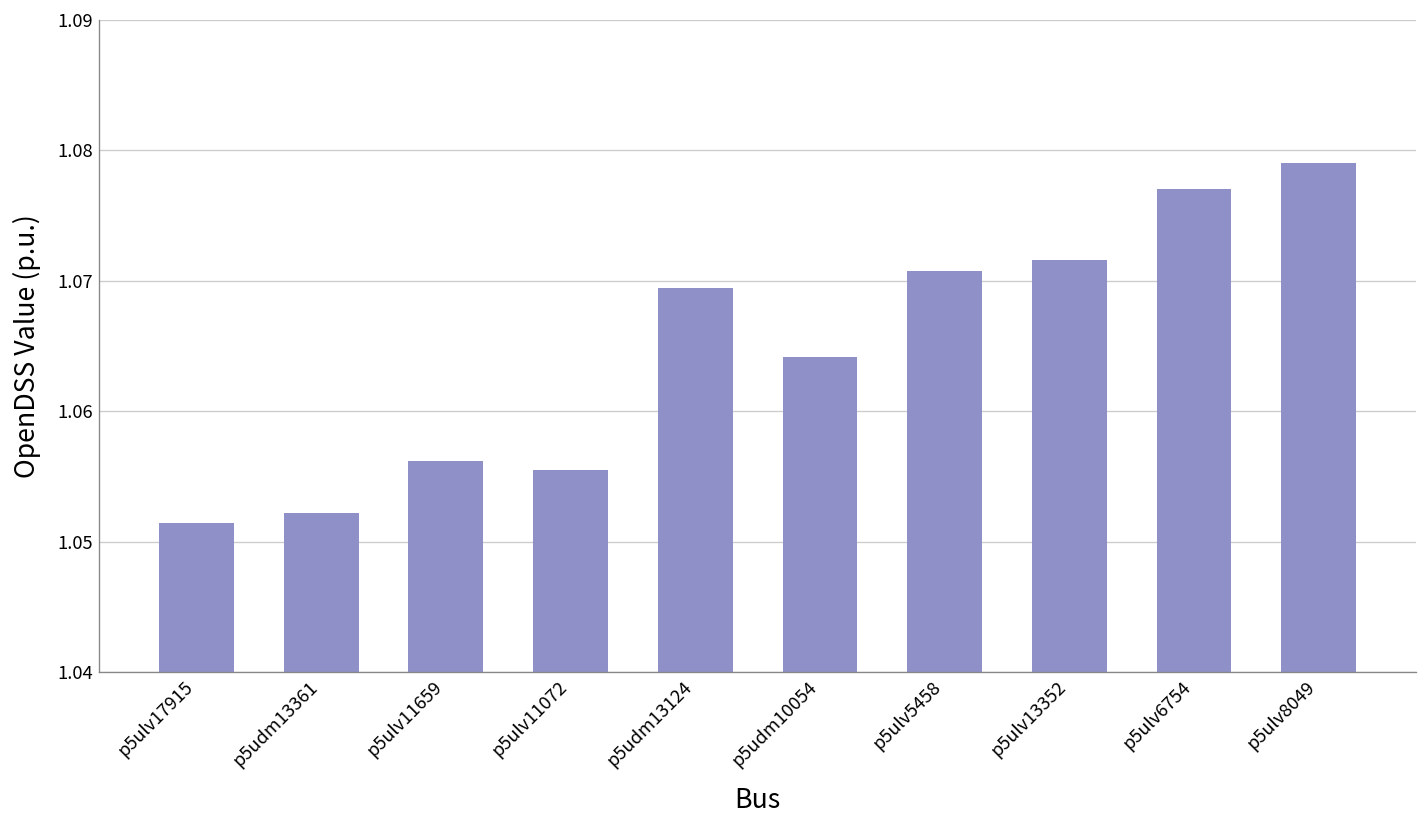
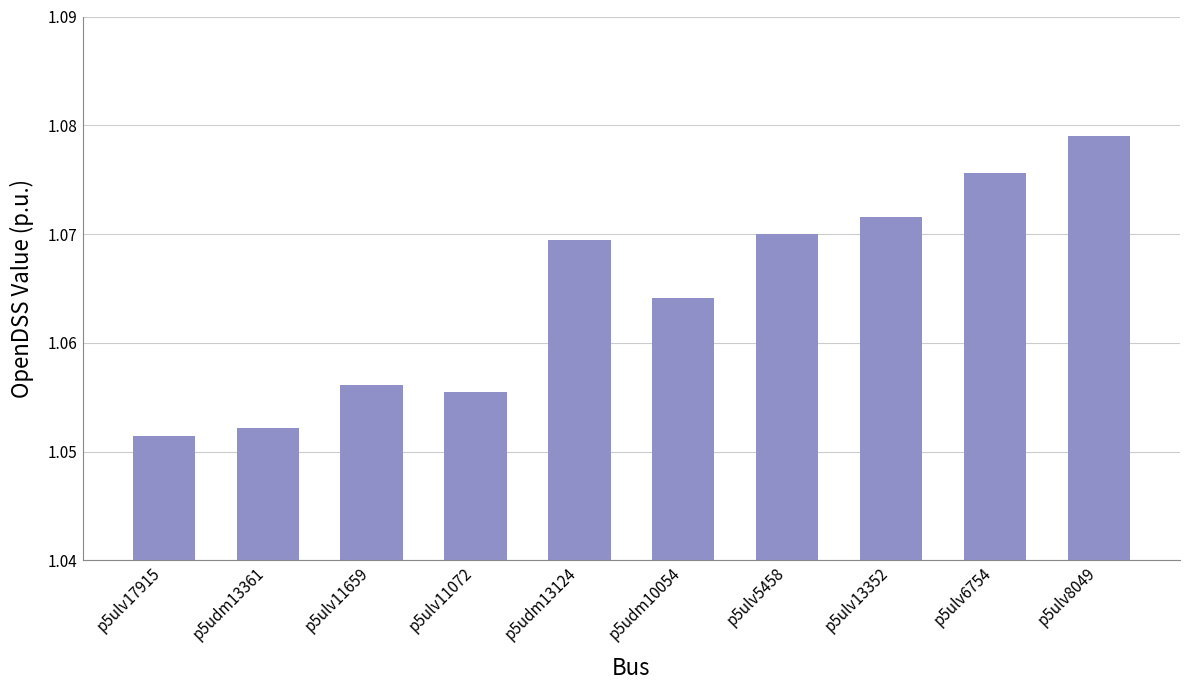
  {
    "p5ulv17915": 1.0514,
    "p5udm13361": 1.0522,
    "p5ulv11659": 1.0562,
    "p5ulv11072": 1.0555,
    "p5udm13124": 1.0695,
    "p5udm10054": 1.0641,
-   "p5ulv5458": 1.0708,
+   "p5ulv5458": 1.0700,
    "p5ulv13352": 1.0716,
-   "p5ulv6754": 1.0770,
+   "p5ulv6754": 1.0756,
    "p5ulv8049": 1.0790
  }
